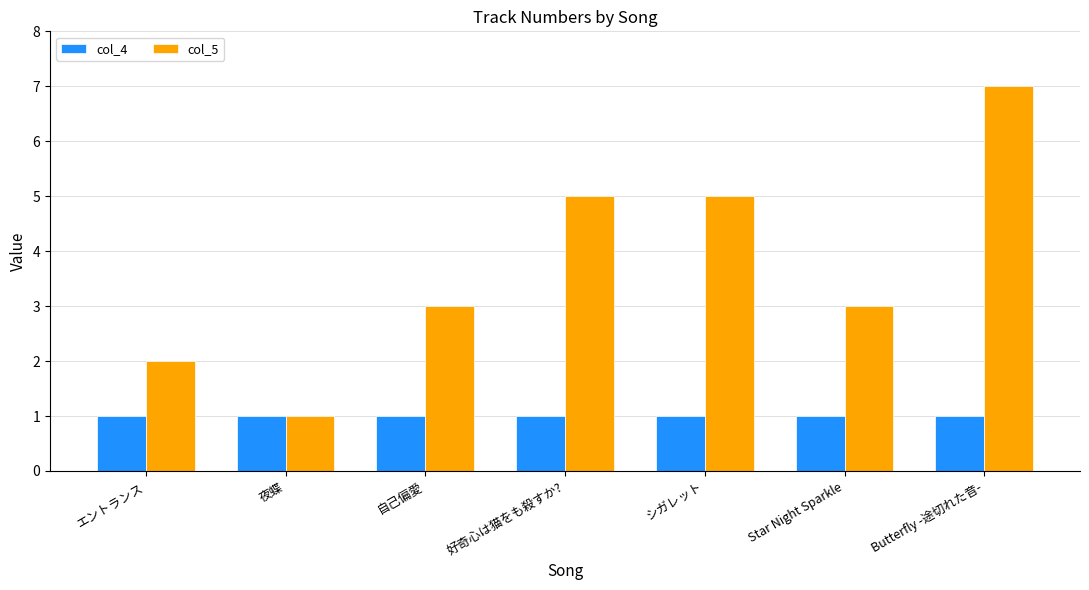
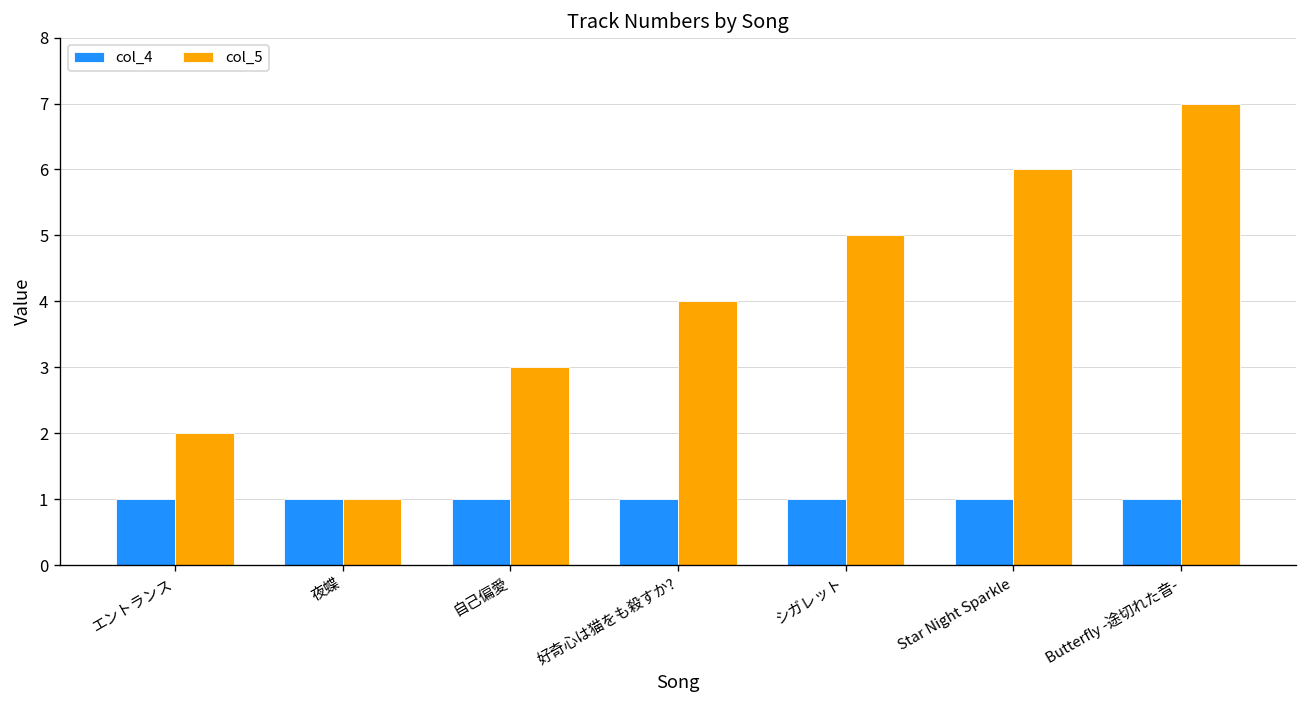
  {
    "col_4": {
      "エントランス": 1,
      "夜蝶": 1,
      "自己偏愛": 1,
      "好奇心は猫をも殺すか?": 1,
      "シガレット": 1,
      "Star Night Sparkle": 1,
      "Butterfly -途切れた音-": 1
    },
    "col_5": {
      "エントランス": 2,
      "夜蝶": 1,
      "自己偏愛": 3,
-     "好奇心は猫をも殺すか?": 5,
+     "好奇心は猫をも殺すか?": 4,
      "シガレット": 5,
-     "Star Night Sparkle": 3,
+     "Star Night Sparkle": 6,
      "Butterfly -途切れた音-": 7
    }
  }
